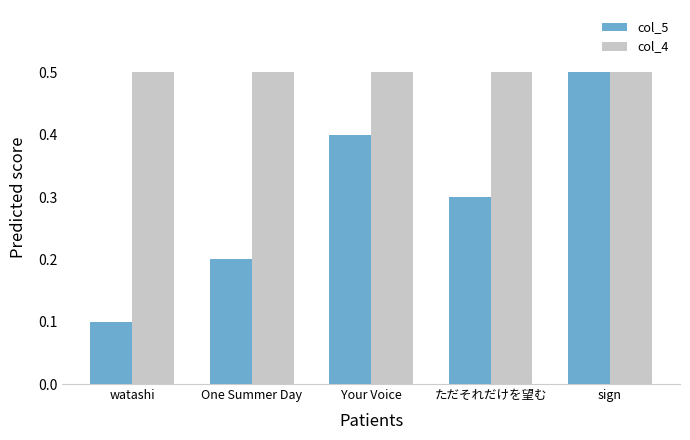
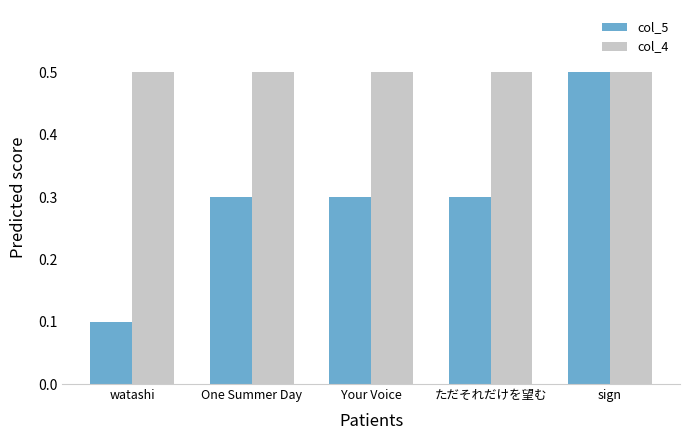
  {
    "col_5": {
      "watashi": 0.10,
-     "One Summer Day": 0.20,
-     "Your Voice": 0.40,
+     "One Summer Day": 0.30,
+     "Your Voice": 0.30,
      "ただそれだけを望む": 0.30,
      "sign": 0.50
    },
    "col_4": {
      "watashi": 0.50,
      "One Summer Day": 0.50,
      "Your Voice": 0.50,
      "ただそれだけを望む": 0.50,
      "sign": 0.50
    }
  }
